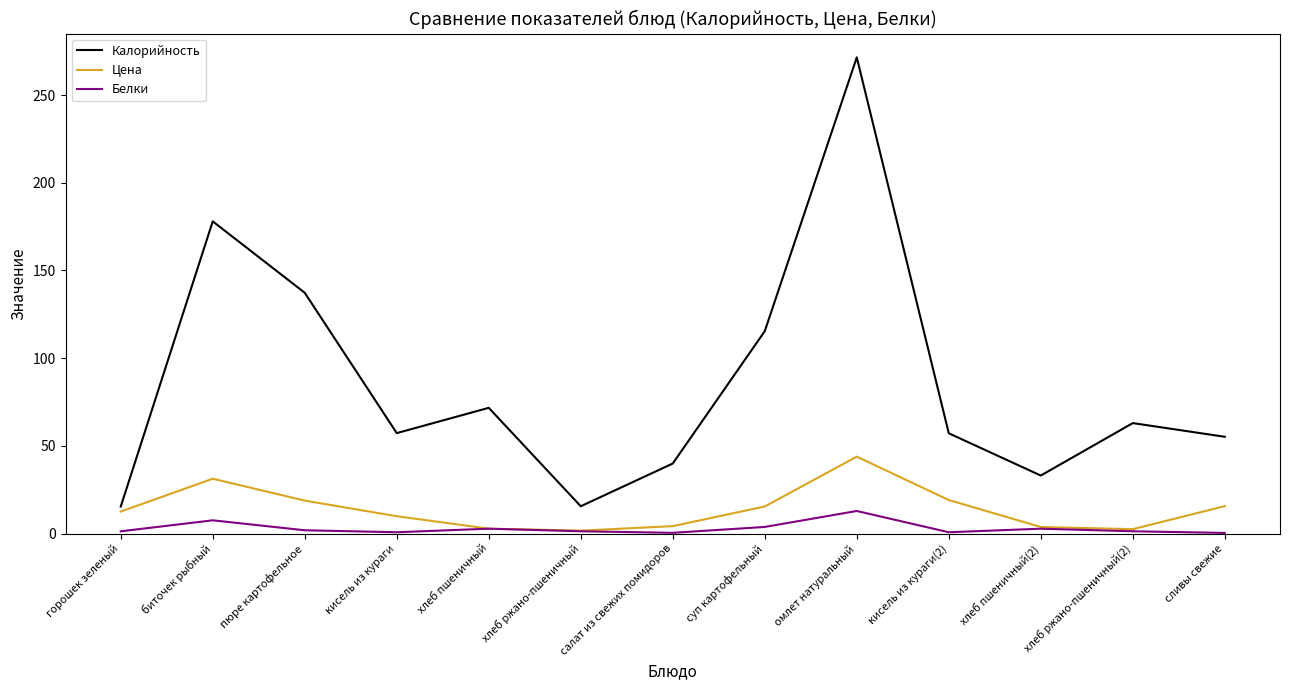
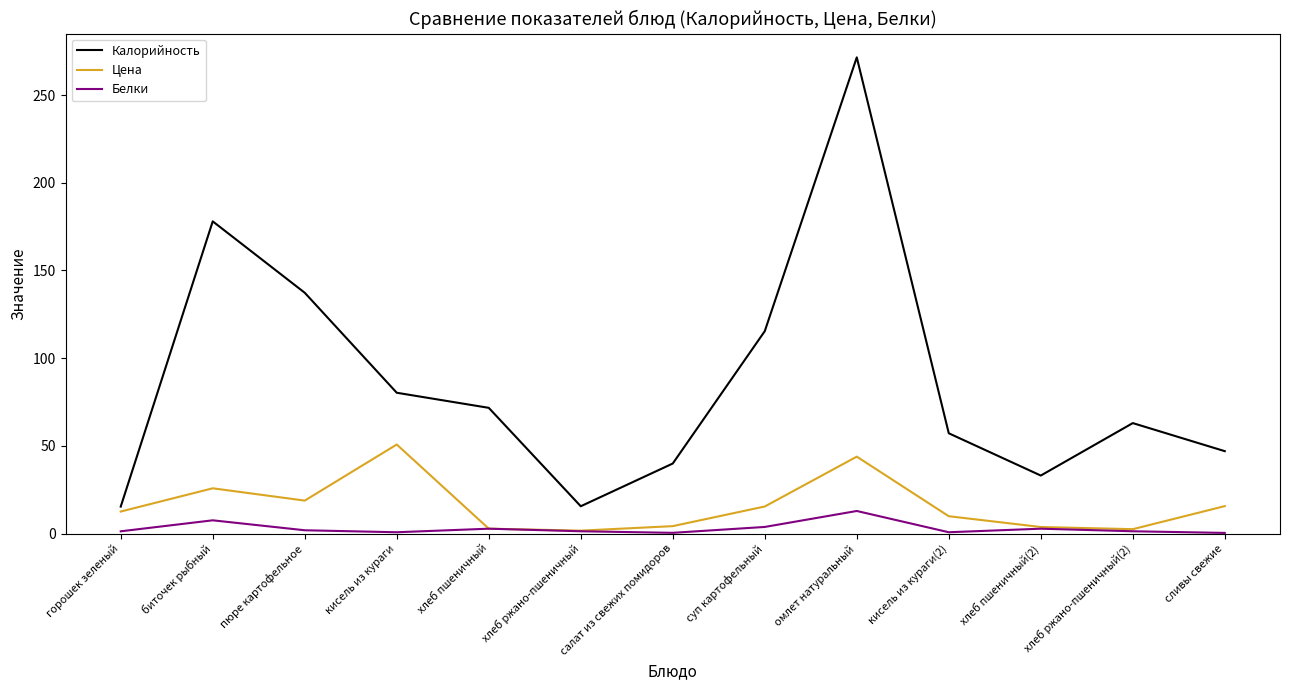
  {
    "Калорийность": {
      "горошек зеленый": 15,
      "биточек рыбный": 178,
      "пюре картофельное": 137,
-     "кисель из кураги": 57,
+     "кисель из кураги": 80,
      "хлеб пшеничный": 72,
      "хлеб ржано-пшеничный": 16,
      "салат из свежих помидоров": 40,
      "суп картофельный": 115,
      "омлет натуральный": 271,
      "кисель из кураги(2)": 57,
      "хлеб пшеничный(2)": 33,
      "хлеб ржано-пшеничный(2)": 63,
-     "сливы свежие": 55
+     "сливы свежие": 47
    },
    "Цена": {
      "горошек зеленый": 13,
-     "биточек рыбный": 31,
+     "биточек рыбный": 26,
      "пюре картофельное": 19,
-     "кисель из кураги": 10,
+     "кисель из кураги": 51,
      "салат из свежих помидоров": 4,
      "суп картофельный": 15,
      "омлет натуральный": 44,
-     "кисель из кураги(2)": 19,
+     "кисель из кураги(2)": 10,
      "сливы свежие": 16
    },
    "Белки": {
      "горошек зеленый": 1,
      "биточек рыбный": 8,
      "пюре картофельное": 2,
      "кисель из кураги": 1,
      "салат из свежих помидоров": 0,
      "суп картофельный": 4,
      "омлет натуральный": 13,
      "кисель из кураги(2)": 1,
      "сливы свежие": 0
    }
  }
